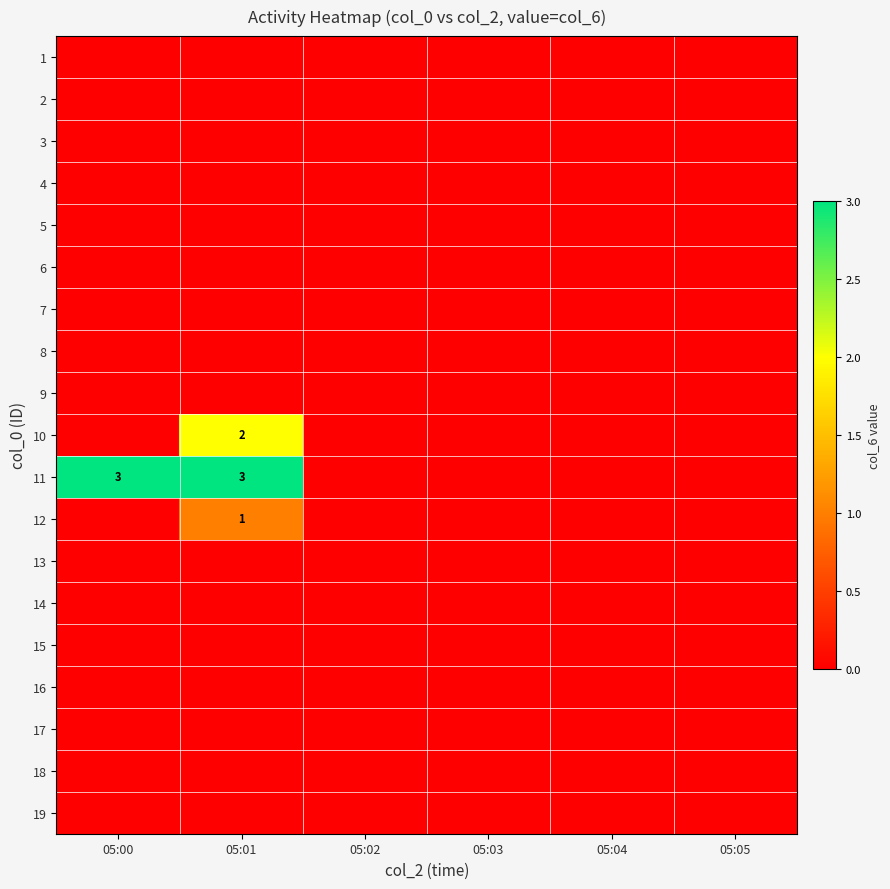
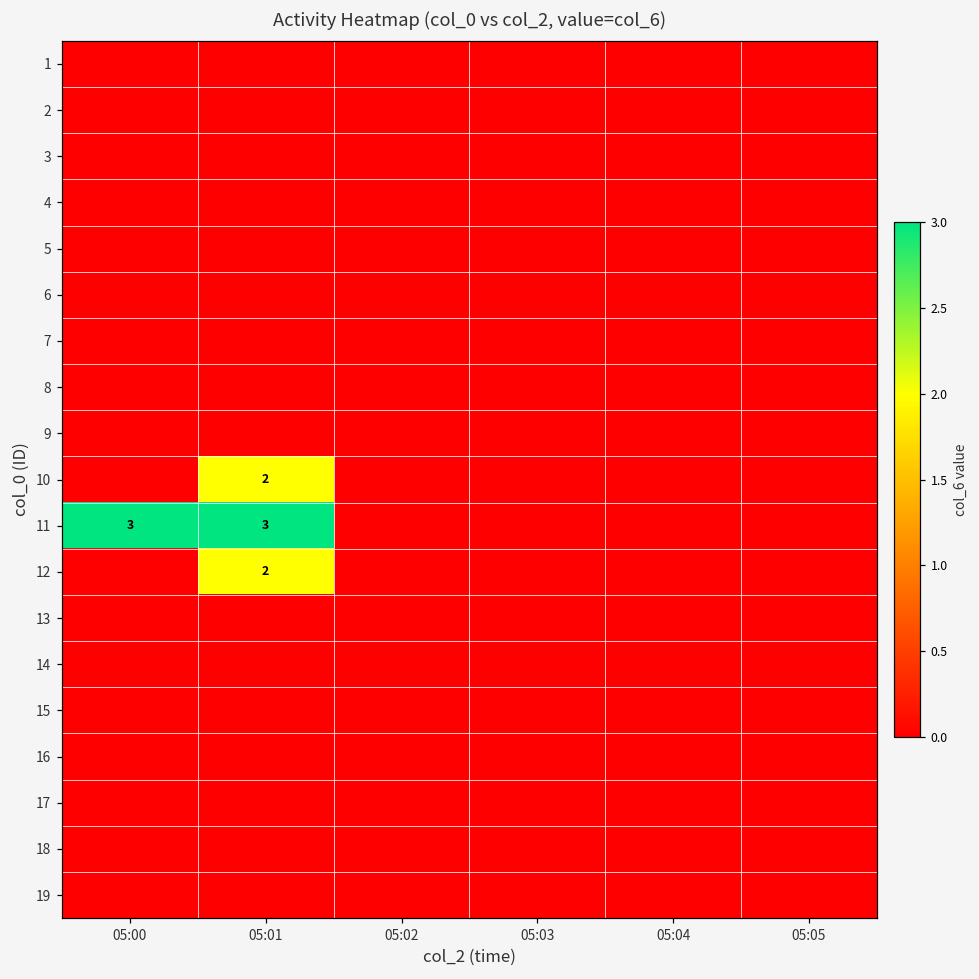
  {
    "10": {
      "05:01": 2
    },
    "11": {
      "05:00": 3,
      "05:01": 3
    },
    "12": {
-     "05:01": 1
+     "05:01": 2
    }
  }
